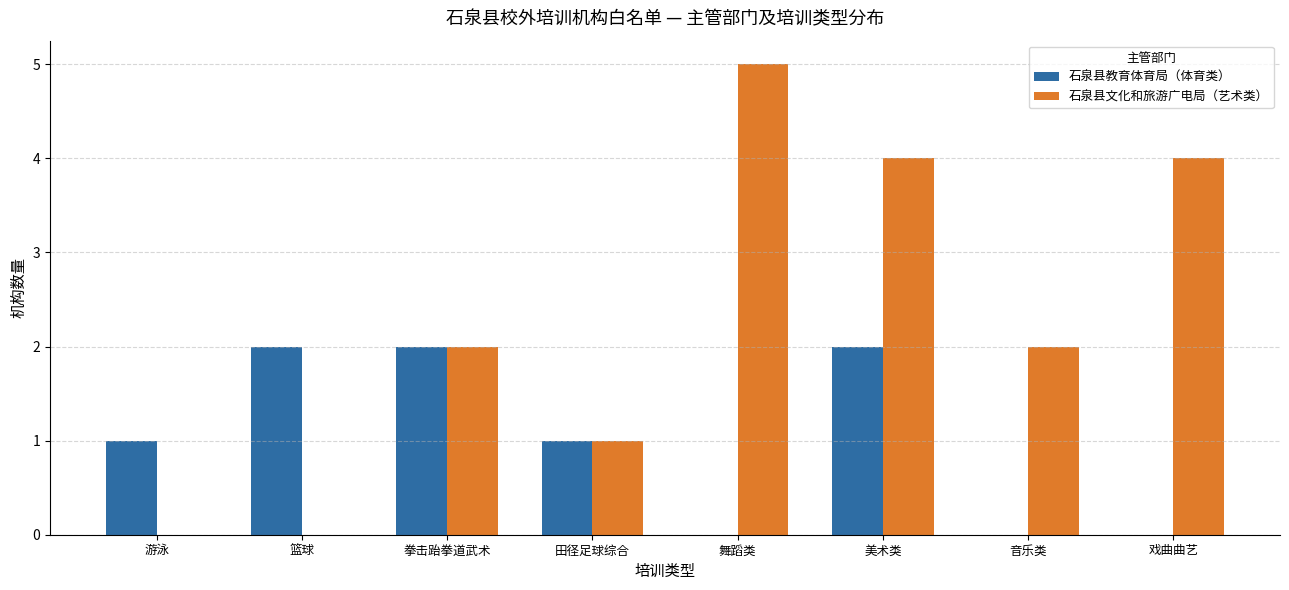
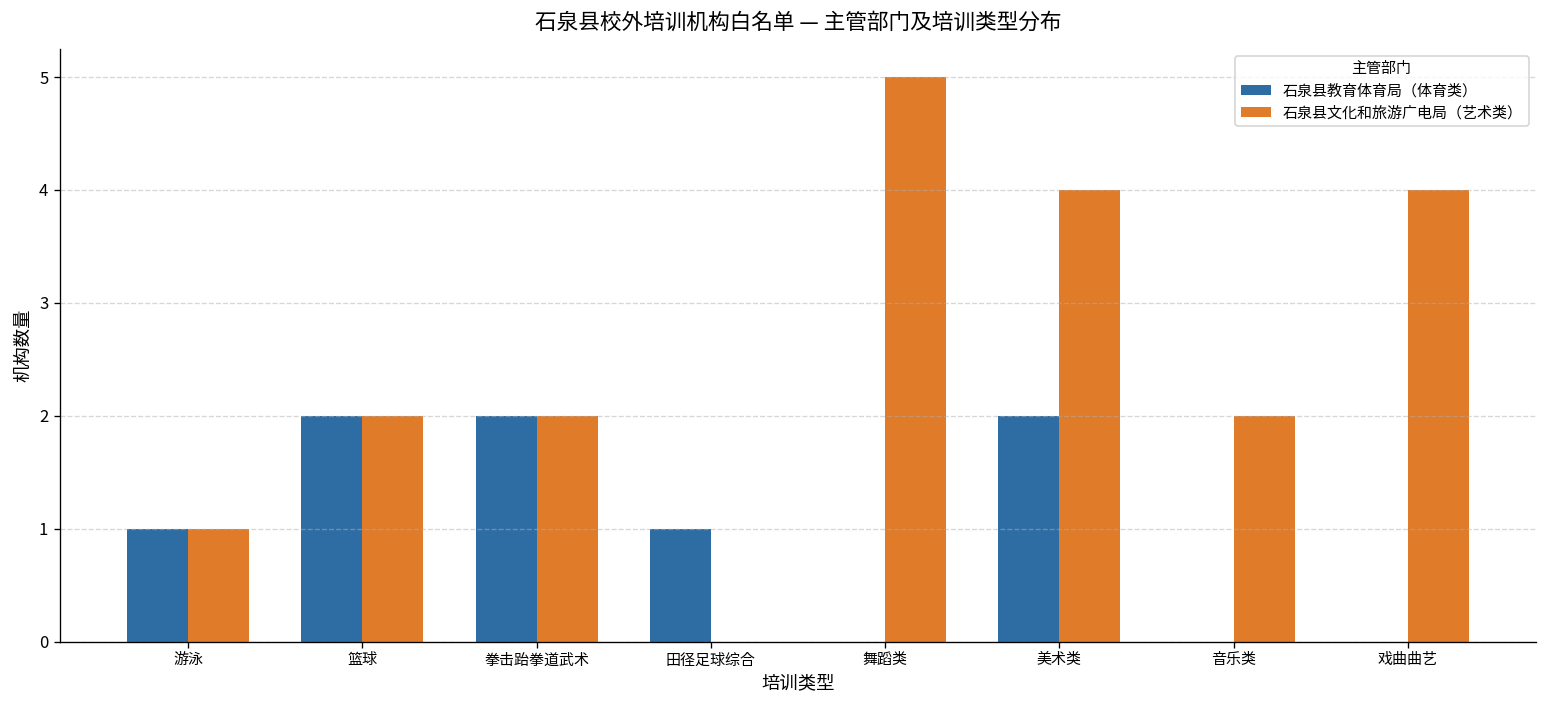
  {
    "石泉县教育体育局（体育类）": {
      "游泳": 1,
      "篮球": 2,
      "拳击跆拳道武术": 2,
      "田径足球综合": 1,
      "舞蹈类": 0,
      "美术类": 2,
      "音乐类": 0,
      "戏曲曲艺": 0
    },
    "石泉县文化和旅游广电局（艺术类）": {
-     "游泳": 0,
-     "篮球": 0,
+     "游泳": 1,
+     "篮球": 2,
      "拳击跆拳道武术": 2,
-     "田径足球综合": 1,
+     "田径足球综合": 0,
      "舞蹈类": 5,
      "美术类": 4,
      "音乐类": 2,
      "戏曲曲艺": 4
    }
  }
